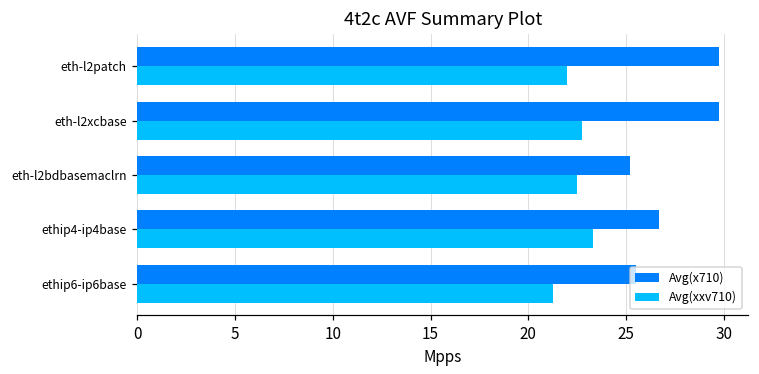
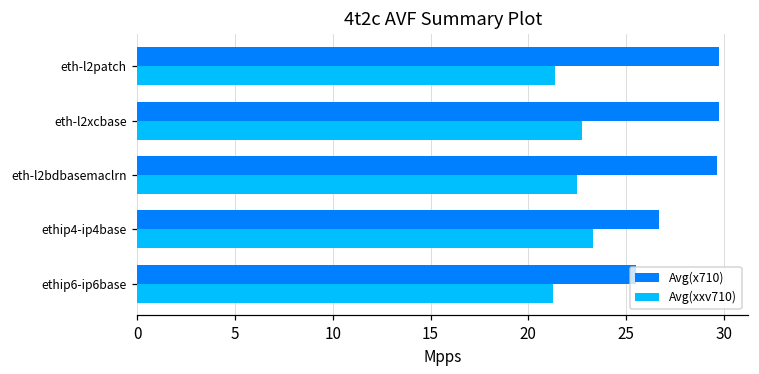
  {
    "Avg(x710)": {
      "eth-l2patch": 29.8,
      "eth-l2xcbase": 29.8,
-     "eth-l2bdbasemaclrn": 25.2,
+     "eth-l2bdbasemaclrn": 29.7,
      "ethip4-ip4base": 26.7
    },
    "Avg(xxv710)": {
-     "eth-l2patch": 22.0,
+     "eth-l2patch": 21.4,
      "eth-l2xcbase": 22.7,
      "eth-l2bdbasemaclrn": 22.5,
      "ethip4-ip4base": 23.3,
      "ethip6-ip6base": 21.3
    }
  }
